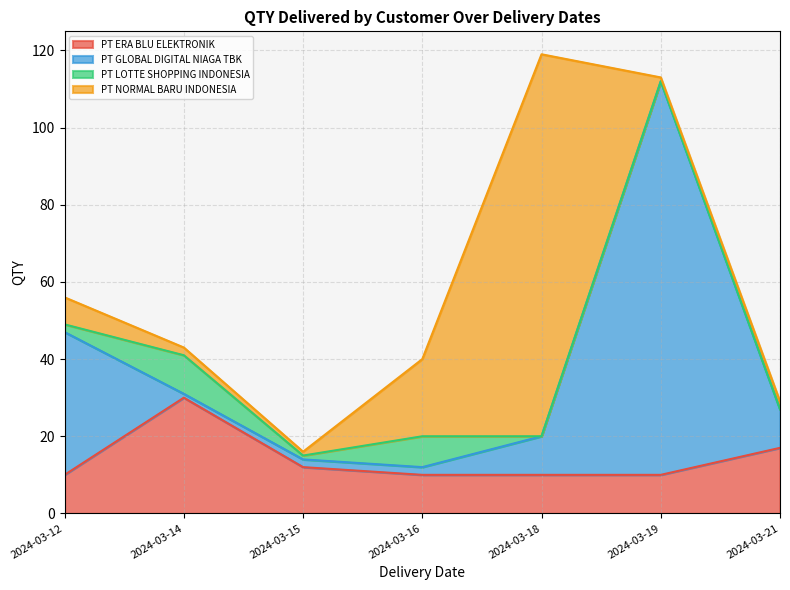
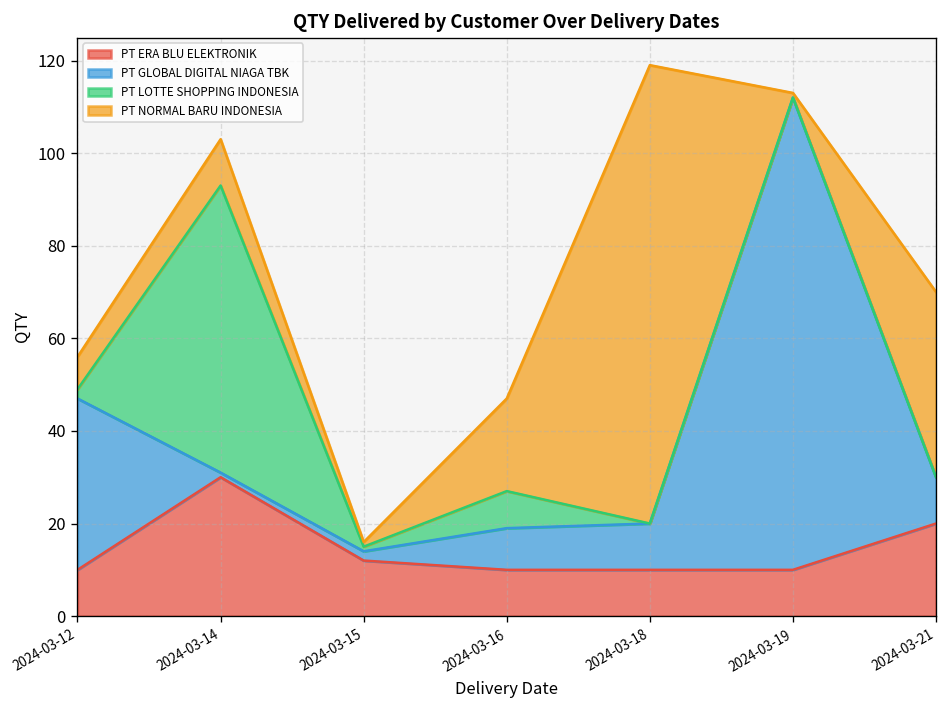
  {
    "PT ERA BLU ELEKTRONIK": {
      "2024-03-12": 10,
      "2024-03-14": 30,
      "2024-03-15": 12,
      "2024-03-16": 10,
      "2024-03-18": 10,
      "2024-03-19": 10,
-     "2024-03-21": 17
+     "2024-03-21": 20
    },
    "PT GLOBAL DIGITAL NIAGA TBK": {
      "2024-03-12": 37,
      "2024-03-14": 1,
      "2024-03-15": 2,
-     "2024-03-16": 2
+     "2024-03-16": 9
    },
    "PT LOTTE SHOPPING INDONESIA": {
      "2024-03-12": 2,
-     "2024-03-14": 10,
+     "2024-03-14": 62,
      "2024-03-15": 1,
      "2024-03-16": 8
    },
    "PT NORMAL BARU INDONESIA": {
      "2024-03-12": 7,
-     "2024-03-14": 2,
+     "2024-03-14": 10,
      "2024-03-15": 1,
      "2024-03-16": 20,
      "2024-03-18": 99,
      "2024-03-19": 1,
-     "2024-03-21": 2
+     "2024-03-21": 40
    }
  }
